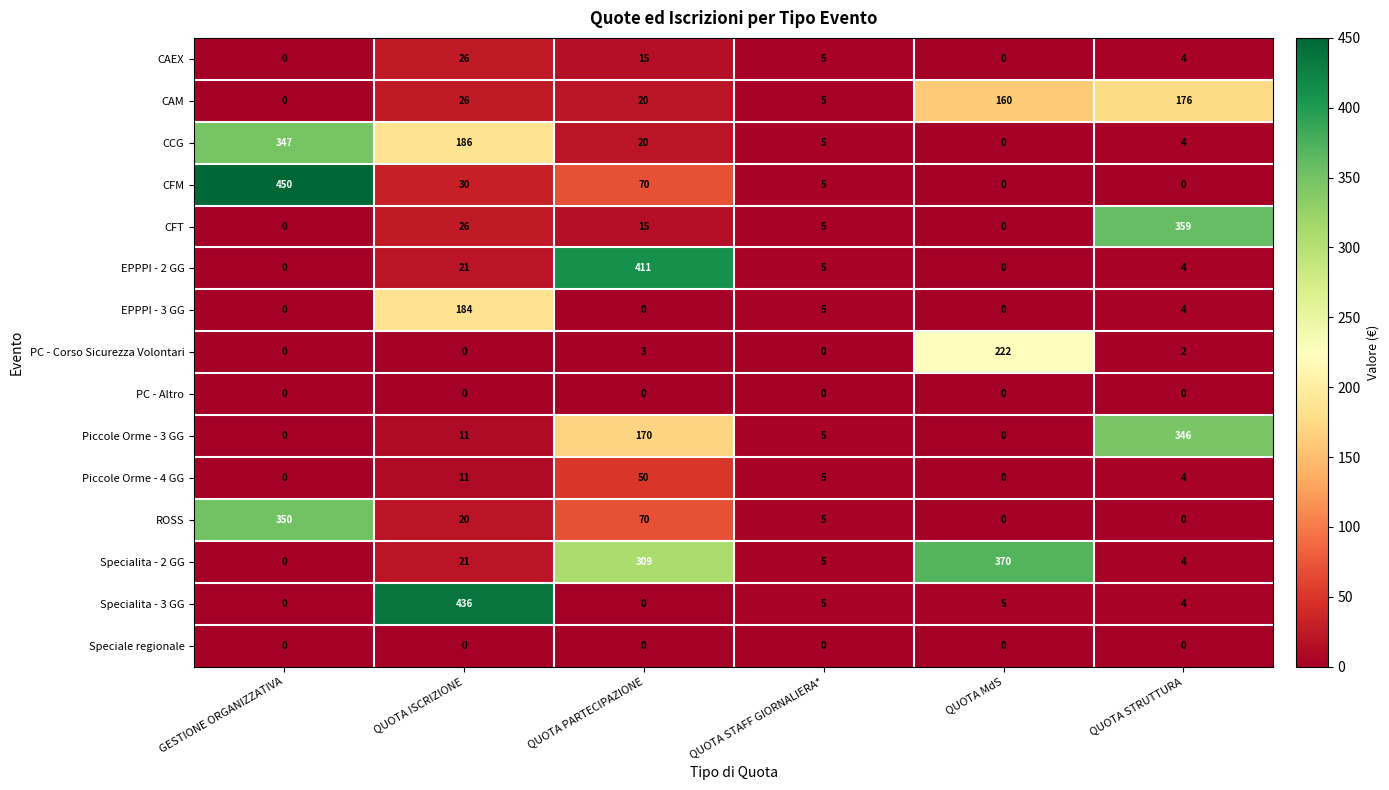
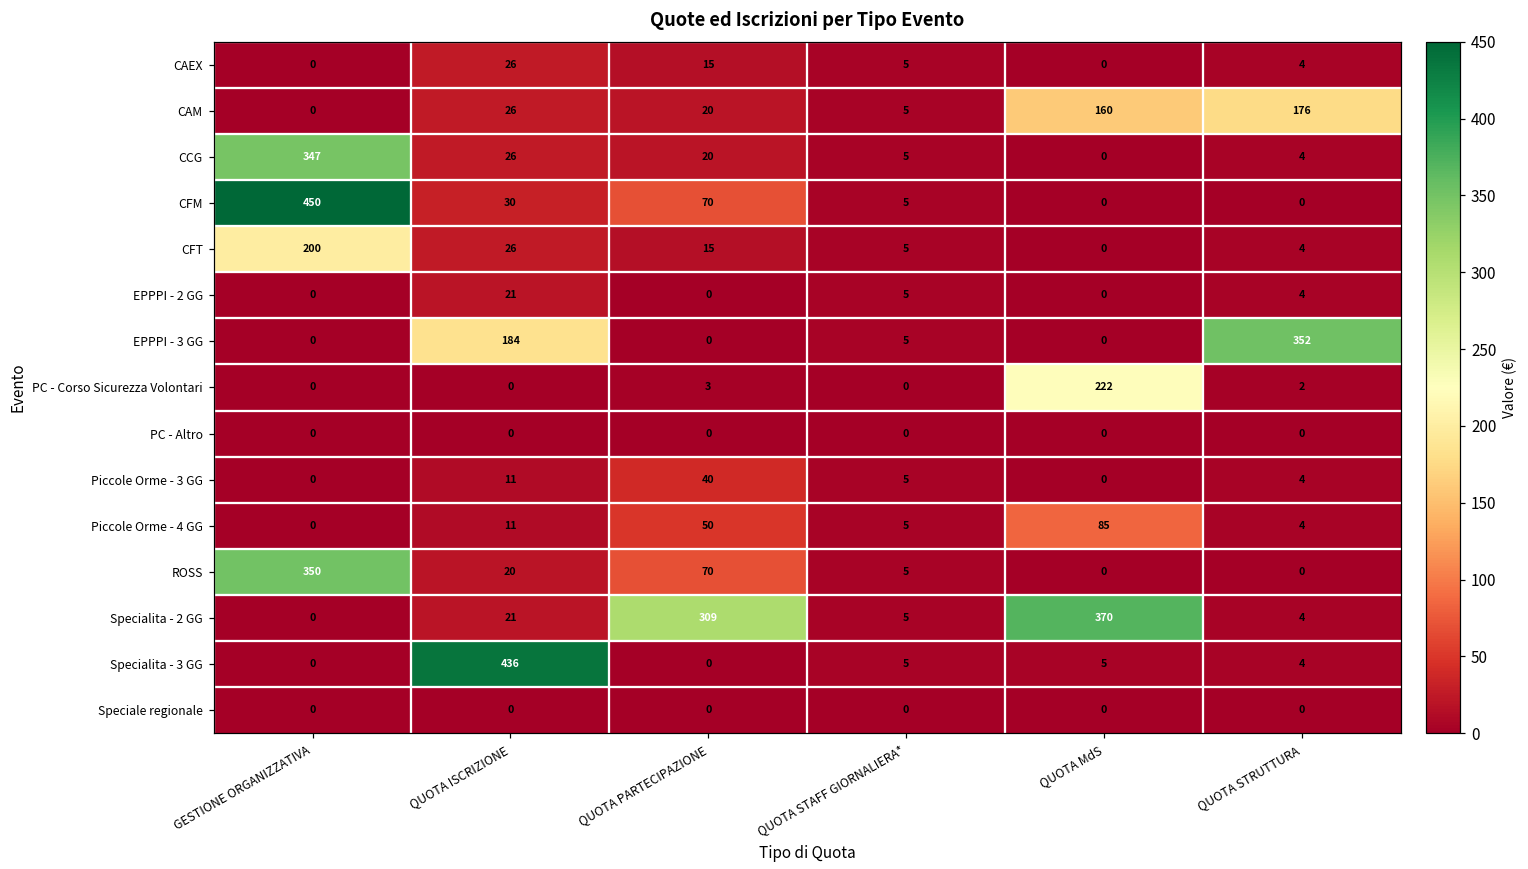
  {
    "CAEX": {
      "GESTIONE ORGANIZZATIVA": 0,
      "QUOTA ISCRIZIONE": 26,
      "QUOTA PARTECIPAZIONE": 15,
      "QUOTA STAFF GIORNALIERA*": 5,
      "QUOTA MdS": 0,
      "QUOTA STRUTTURA": 4
    },
    "CAM": {
      "GESTIONE ORGANIZZATIVA": 0,
      "QUOTA ISCRIZIONE": 26,
      "QUOTA PARTECIPAZIONE": 20,
      "QUOTA STAFF GIORNALIERA*": 5,
      "QUOTA MdS": 160,
      "QUOTA STRUTTURA": 176
    },
    "CCG": {
      "GESTIONE ORGANIZZATIVA": 347,
-     "QUOTA ISCRIZIONE": 186,
+     "QUOTA ISCRIZIONE": 26,
      "QUOTA PARTECIPAZIONE": 20,
      "QUOTA STAFF GIORNALIERA*": 5,
      "QUOTA MdS": 0,
      "QUOTA STRUTTURA": 4
    },
    "CFM": {
      "GESTIONE ORGANIZZATIVA": 450,
      "QUOTA ISCRIZIONE": 30,
      "QUOTA PARTECIPAZIONE": 70,
      "QUOTA STAFF GIORNALIERA*": 5,
      "QUOTA MdS": 0,
      "QUOTA STRUTTURA": 0
    },
    "CFT": {
-     "GESTIONE ORGANIZZATIVA": 0,
+     "GESTIONE ORGANIZZATIVA": 200,
      "QUOTA ISCRIZIONE": 26,
      "QUOTA PARTECIPAZIONE": 15,
      "QUOTA STAFF GIORNALIERA*": 5,
      "QUOTA MdS": 0,
-     "QUOTA STRUTTURA": 359
+     "QUOTA STRUTTURA": 4
    },
    "EPPPI - 2 GG": {
      "GESTIONE ORGANIZZATIVA": 0,
      "QUOTA ISCRIZIONE": 21,
-     "QUOTA PARTECIPAZIONE": 411,
+     "QUOTA PARTECIPAZIONE": 0,
      "QUOTA STAFF GIORNALIERA*": 5,
      "QUOTA MdS": 0,
      "QUOTA STRUTTURA": 4
    },
    "EPPPI - 3 GG": {
      "GESTIONE ORGANIZZATIVA": 0,
      "QUOTA ISCRIZIONE": 184,
      "QUOTA PARTECIPAZIONE": 0,
      "QUOTA STAFF GIORNALIERA*": 5,
      "QUOTA MdS": 0,
-     "QUOTA STRUTTURA": 4
+     "QUOTA STRUTTURA": 352
    },
    "PC - Corso Sicurezza Volontari": {
      "GESTIONE ORGANIZZATIVA": 0,
      "QUOTA ISCRIZIONE": 0,
      "QUOTA PARTECIPAZIONE": 3,
      "QUOTA STAFF GIORNALIERA*": 0,
      "QUOTA MdS": 222,
      "QUOTA STRUTTURA": 2
    },
    "PC - Altro": {
      "GESTIONE ORGANIZZATIVA": 0,
      "QUOTA ISCRIZIONE": 0,
      "QUOTA PARTECIPAZIONE": 0,
      "QUOTA STAFF GIORNALIERA*": 0,
      "QUOTA MdS": 0,
      "QUOTA STRUTTURA": 0
    },
    "Piccole Orme - 3 GG": {
      "GESTIONE ORGANIZZATIVA": 0,
      "QUOTA ISCRIZIONE": 11,
-     "QUOTA PARTECIPAZIONE": 170,
+     "QUOTA PARTECIPAZIONE": 40,
      "QUOTA STAFF GIORNALIERA*": 5,
      "QUOTA MdS": 0,
-     "QUOTA STRUTTURA": 346
+     "QUOTA STRUTTURA": 4
    },
    "Piccole Orme - 4 GG": {
      "GESTIONE ORGANIZZATIVA": 0,
      "QUOTA ISCRIZIONE": 11,
      "QUOTA PARTECIPAZIONE": 50,
      "QUOTA STAFF GIORNALIERA*": 5,
-     "QUOTA MdS": 0,
+     "QUOTA MdS": 85,
      "QUOTA STRUTTURA": 4
    },
    "ROSS": {
      "GESTIONE ORGANIZZATIVA": 350,
      "QUOTA ISCRIZIONE": 20,
      "QUOTA PARTECIPAZIONE": 70,
      "QUOTA STAFF GIORNALIERA*": 5,
      "QUOTA MdS": 0,
      "QUOTA STRUTTURA": 0
    },
    "Specialita - 2 GG": {
      "GESTIONE ORGANIZZATIVA": 0,
      "QUOTA ISCRIZIONE": 21,
      "QUOTA PARTECIPAZIONE": 309,
      "QUOTA STAFF GIORNALIERA*": 5,
      "QUOTA MdS": 370,
      "QUOTA STRUTTURA": 4
    },
    "Specialita - 3 GG": {
      "GESTIONE ORGANIZZATIVA": 0,
      "QUOTA ISCRIZIONE": 436,
      "QUOTA PARTECIPAZIONE": 0,
      "QUOTA STAFF GIORNALIERA*": 5,
      "QUOTA MdS": 5,
      "QUOTA STRUTTURA": 4
    },
    "Speciale regionale": {
      "GESTIONE ORGANIZZATIVA": 0,
      "QUOTA ISCRIZIONE": 0,
      "QUOTA PARTECIPAZIONE": 0,
      "QUOTA STAFF GIORNALIERA*": 0,
      "QUOTA MdS": 0,
      "QUOTA STRUTTURA": 0
    }
  }
